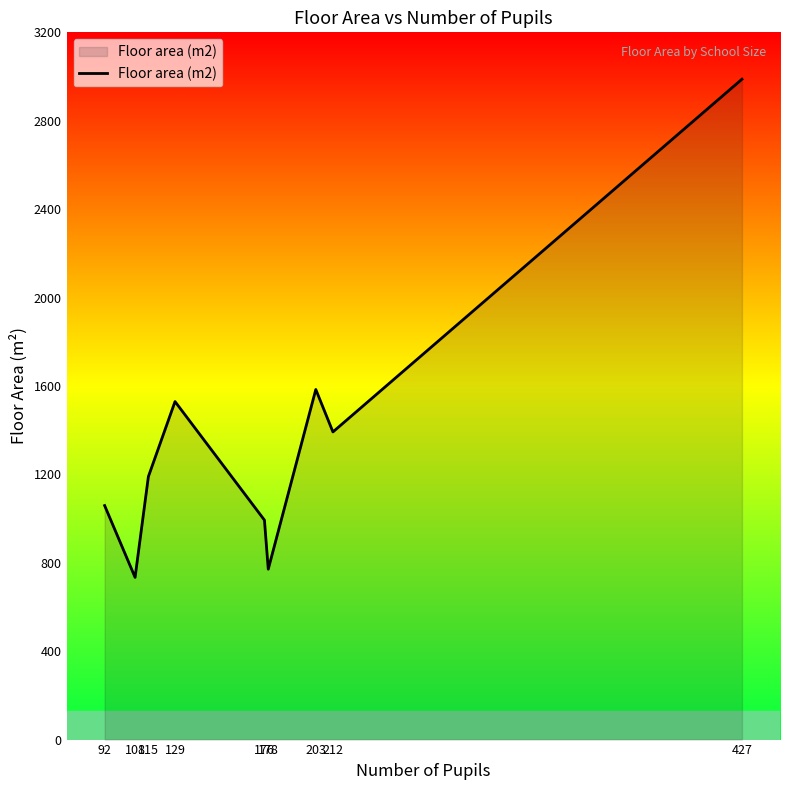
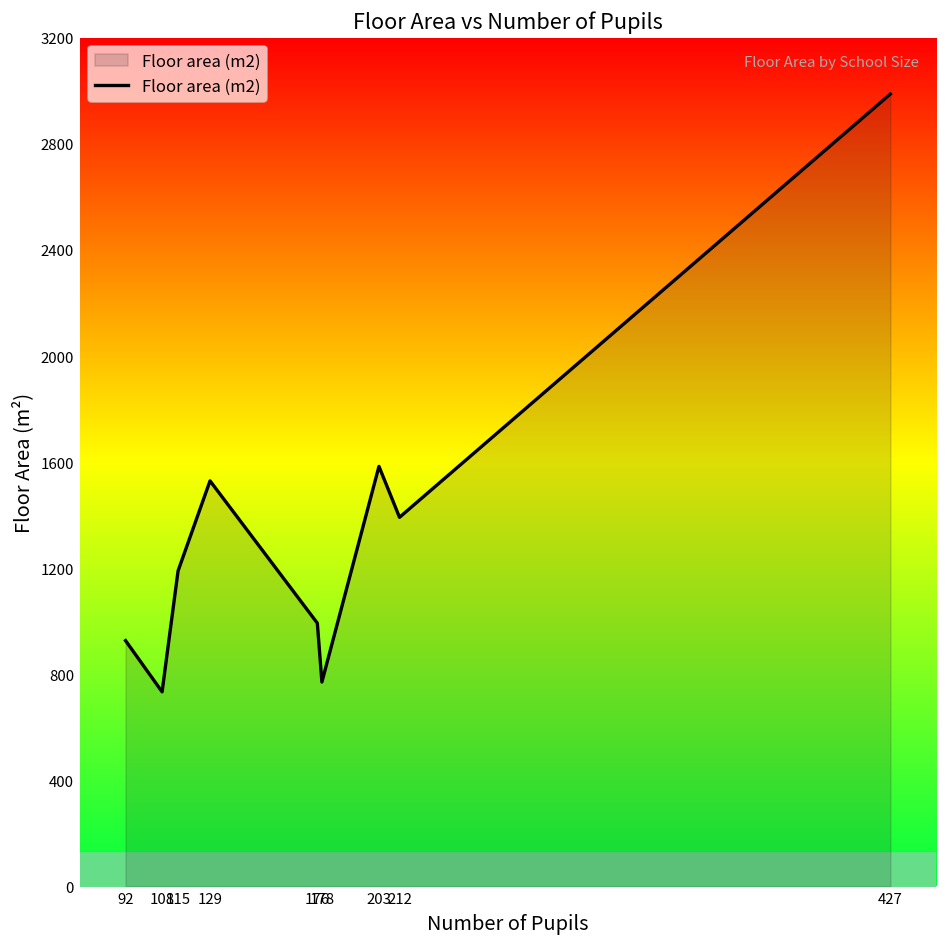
  {
-   "92": 1060,
+   "92": 930,
    "129": 1530,
    "427": 2990
  }
